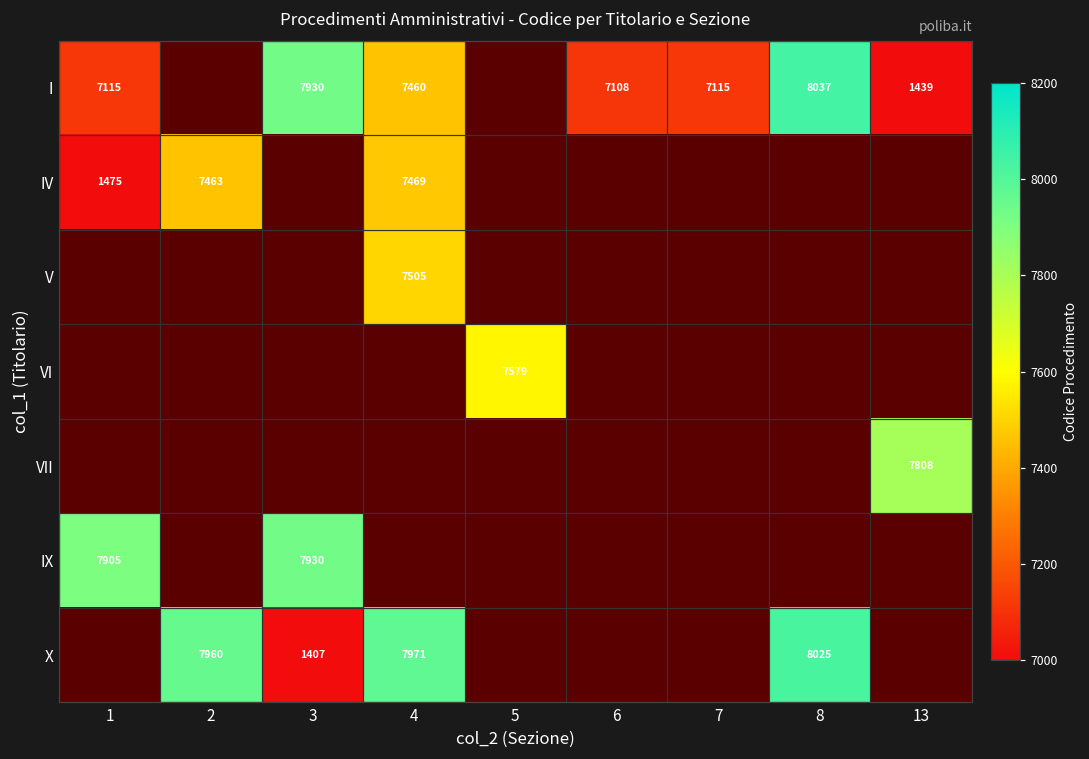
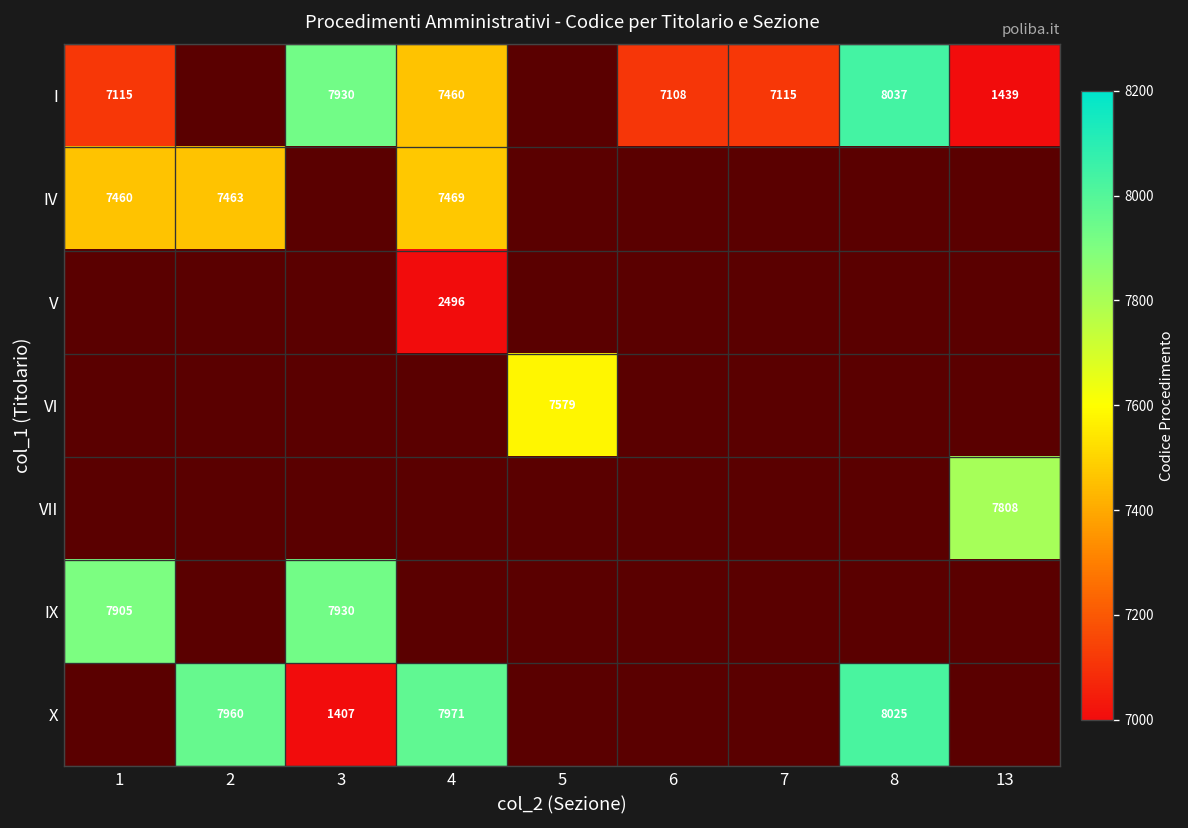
  {
    "I": {
      "1": 7115,
      "3": 7930,
      "4": 7460,
      "6": 7108,
      "7": 7115,
      "8": 8037,
      "13": 1439
    },
    "IV": {
-     "1": 1475,
+     "1": 7460,
      "2": 7463,
      "4": 7469
    },
    "V": {
-     "4": 7505
+     "4": 2496
    },
    "VI": {
      "5": 7579
    },
    "VII": {
      "13": 7808
    },
    "IX": {
      "1": 7905,
      "3": 7930
    },
    "X": {
      "2": 7960,
      "3": 1407,
      "4": 7971,
      "8": 8025
    }
  }
